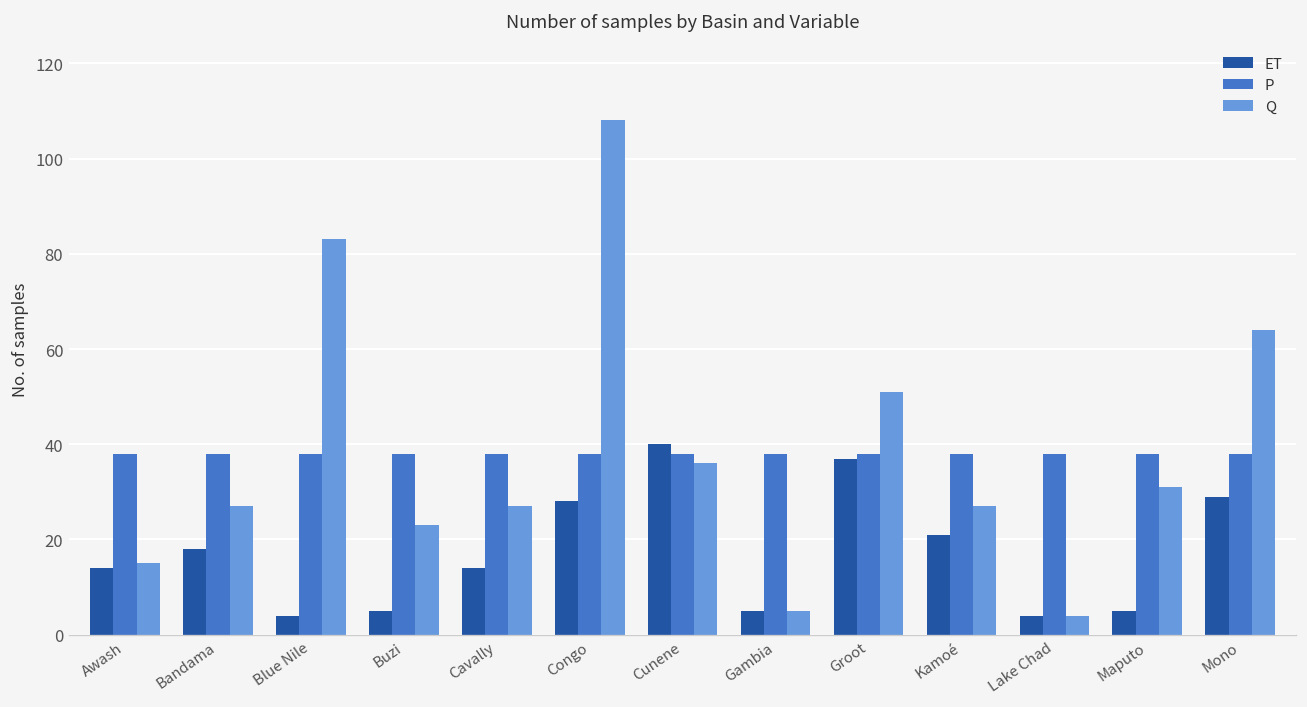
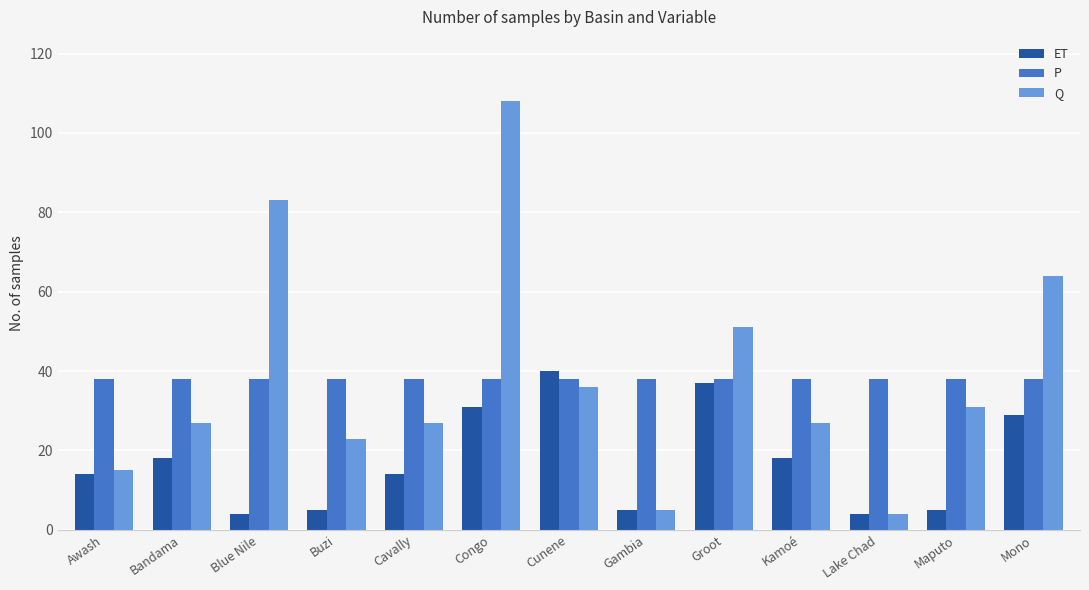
  {
    "ET": {
      "Awash": 14,
      "Bandama": 18,
      "Blue Nile": 4,
      "Buzi": 5,
      "Cavally": 14,
-     "Congo": 28,
+     "Congo": 31,
      "Cunene": 40,
      "Gambia": 5,
      "Groot": 37,
-     "Kamoé": 21,
+     "Kamoé": 18,
      "Lake Chad": 4,
      "Maputo": 5,
      "Mono": 29
    }
  }
